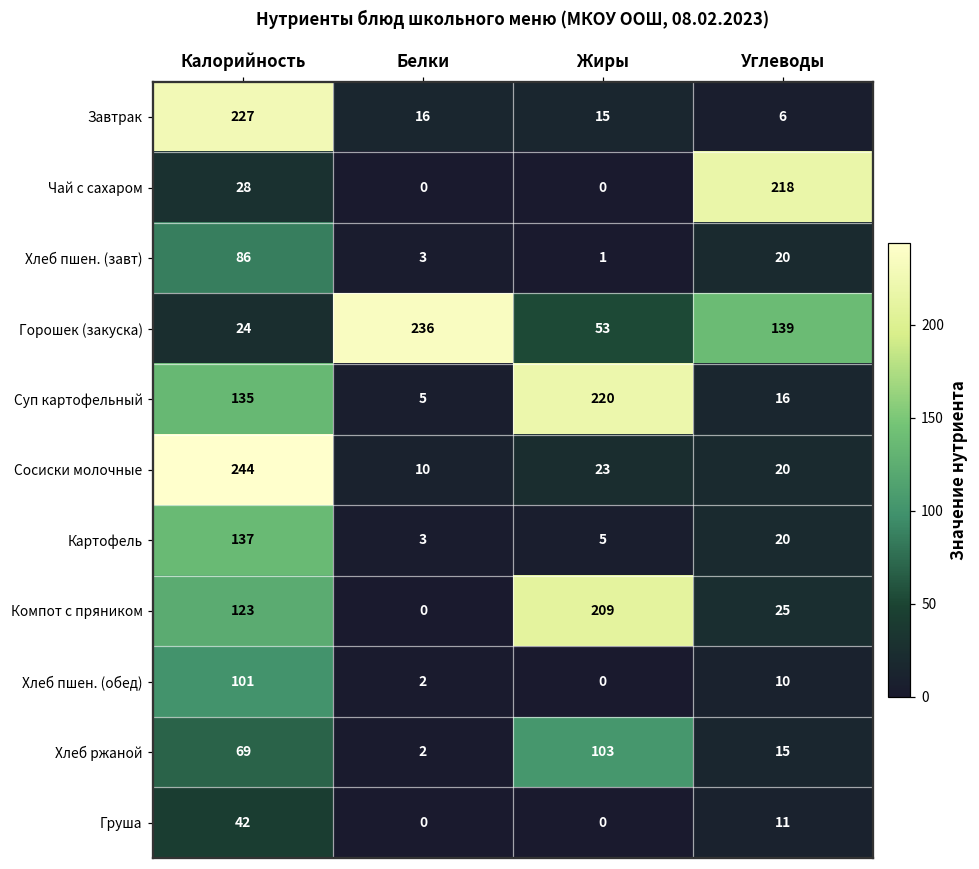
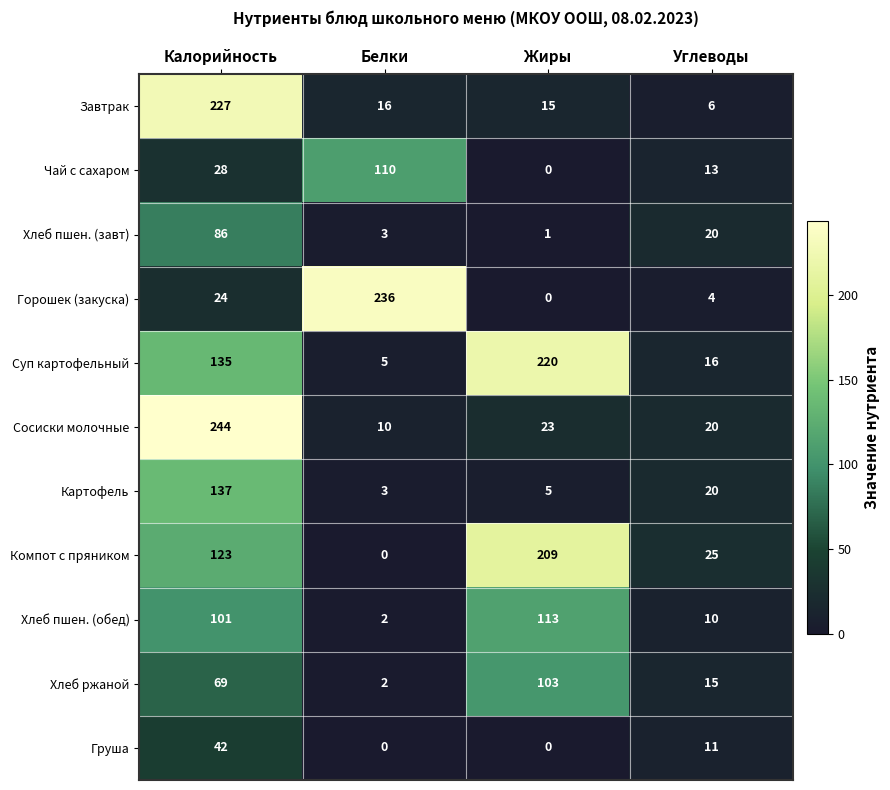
  {
    "Завтрак": {
      "Калорийность": 227,
      "Белки": 16,
      "Жиры": 15,
      "Углеводы": 6
    },
    "Чай с сахаром": {
      "Калорийность": 28,
-     "Белки": 0,
+     "Белки": 110,
      "Жиры": 0,
-     "Углеводы": 218
+     "Углеводы": 13
    },
    "Хлеб пшен. (завт)": {
      "Калорийность": 86,
      "Белки": 3,
      "Жиры": 1,
      "Углеводы": 20
    },
    "Горошек (закуска)": {
      "Калорийность": 24,
      "Белки": 236,
-     "Жиры": 53,
-     "Углеводы": 139
+     "Жиры": 0,
+     "Углеводы": 4
    },
    "Суп картофельный": {
      "Калорийность": 135,
      "Белки": 5,
      "Жиры": 220,
      "Углеводы": 16
    },
    "Сосиски молочные": {
      "Калорийность": 244,
      "Белки": 10,
      "Жиры": 23,
      "Углеводы": 20
    },
    "Картофель": {
      "Калорийность": 137,
      "Белки": 3,
      "Жиры": 5,
      "Углеводы": 20
    },
    "Компот с пряником": {
      "Калорийность": 123,
      "Белки": 0,
      "Жиры": 209,
      "Углеводы": 25
    },
    "Хлеб пшен. (обед)": {
      "Калорийность": 101,
      "Белки": 2,
-     "Жиры": 0,
+     "Жиры": 113,
      "Углеводы": 10
    },
    "Хлеб ржаной": {
      "Калорийность": 69,
      "Белки": 2,
      "Жиры": 103,
      "Углеводы": 15
    },
    "Груша": {
      "Калорийность": 42,
      "Белки": 0,
      "Жиры": 0,
      "Углеводы": 11
    }
  }
